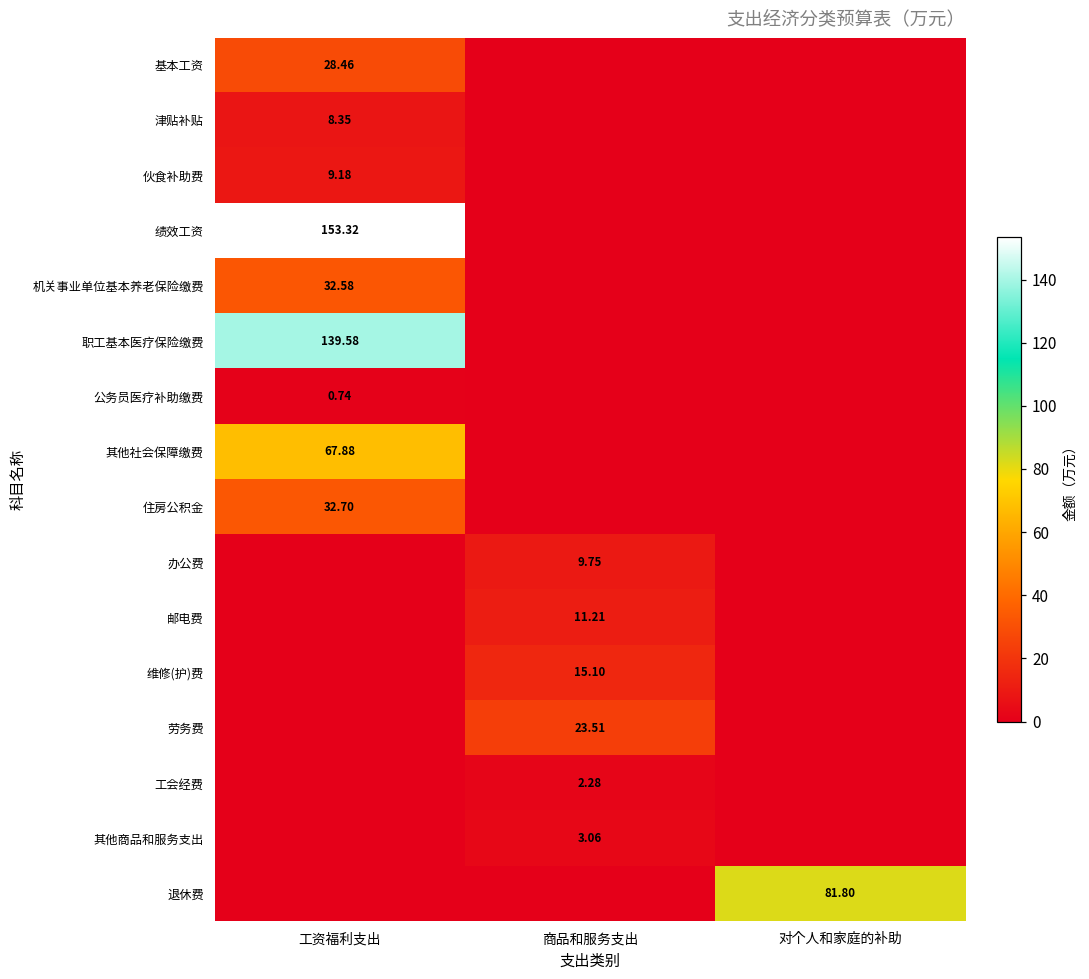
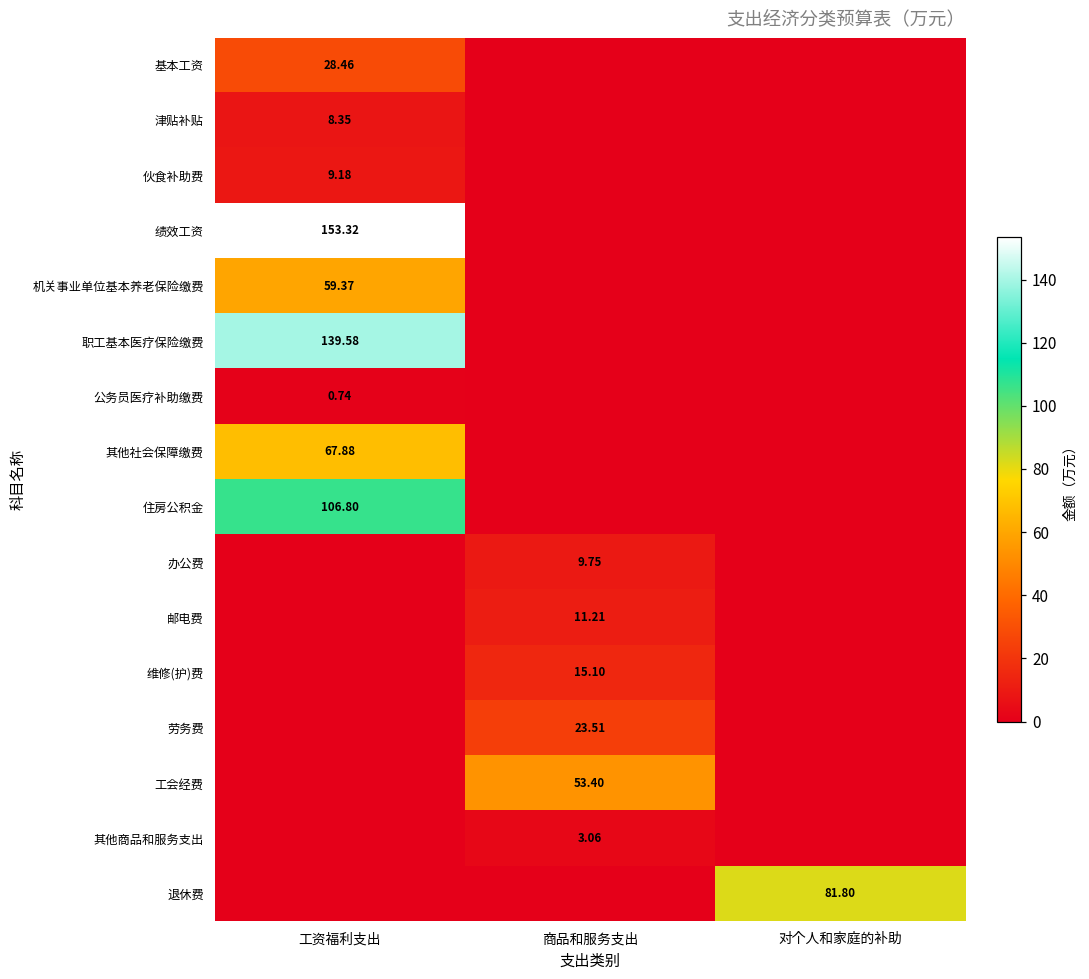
  {
    "基本工资": {
      "工资福利支出": 28.46
    },
    "津贴补贴": {
      "工资福利支出": 8.35
    },
    "伙食补助费": {
      "工资福利支出": 9.18
    },
    "绩效工资": {
      "工资福利支出": 153.32
    },
    "机关事业单位基本养老保险缴费": {
-     "工资福利支出": 32.58
+     "工资福利支出": 59.37
    },
    "职工基本医疗保险缴费": {
      "工资福利支出": 139.58
    },
    "公务员医疗补助缴费": {
      "工资福利支出": 0.74
    },
    "其他社会保障缴费": {
      "工资福利支出": 67.88
    },
    "住房公积金": {
-     "工资福利支出": 32.70
+     "工资福利支出": 106.80
    },
    "办公费": {
      "商品和服务支出": 9.75
    },
    "邮电费": {
      "商品和服务支出": 11.21
    },
    "维修(护)费": {
      "商品和服务支出": 15.10
    },
    "劳务费": {
      "商品和服务支出": 23.51
    },
    "工会经费": {
-     "商品和服务支出": 2.28
+     "商品和服务支出": 53.40
    },
    "其他商品和服务支出": {
      "商品和服务支出": 3.06
    },
    "退休费": {
      "对个人和家庭的补助": 81.80
    }
  }
